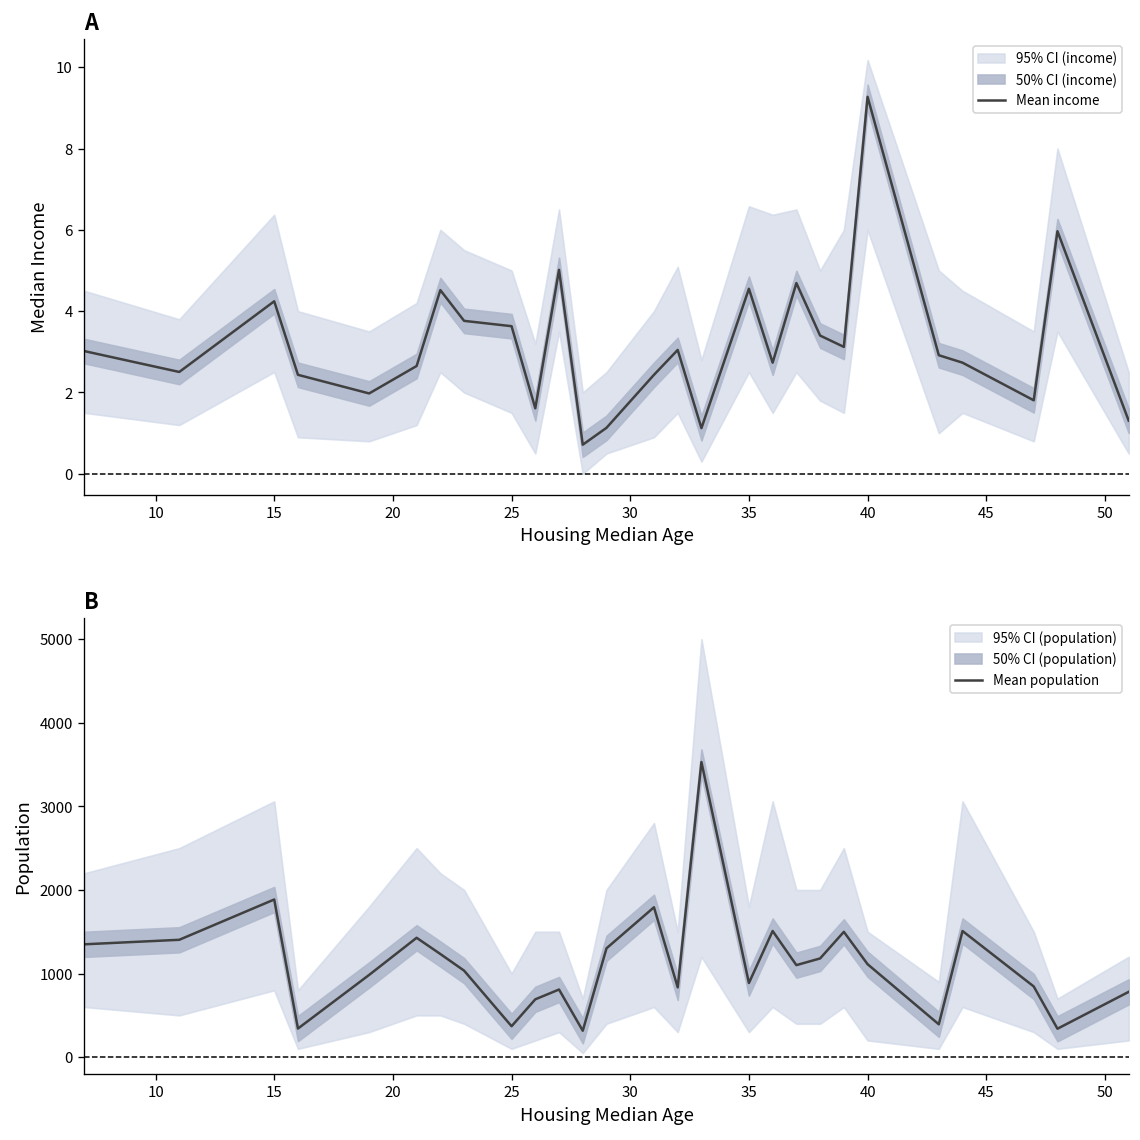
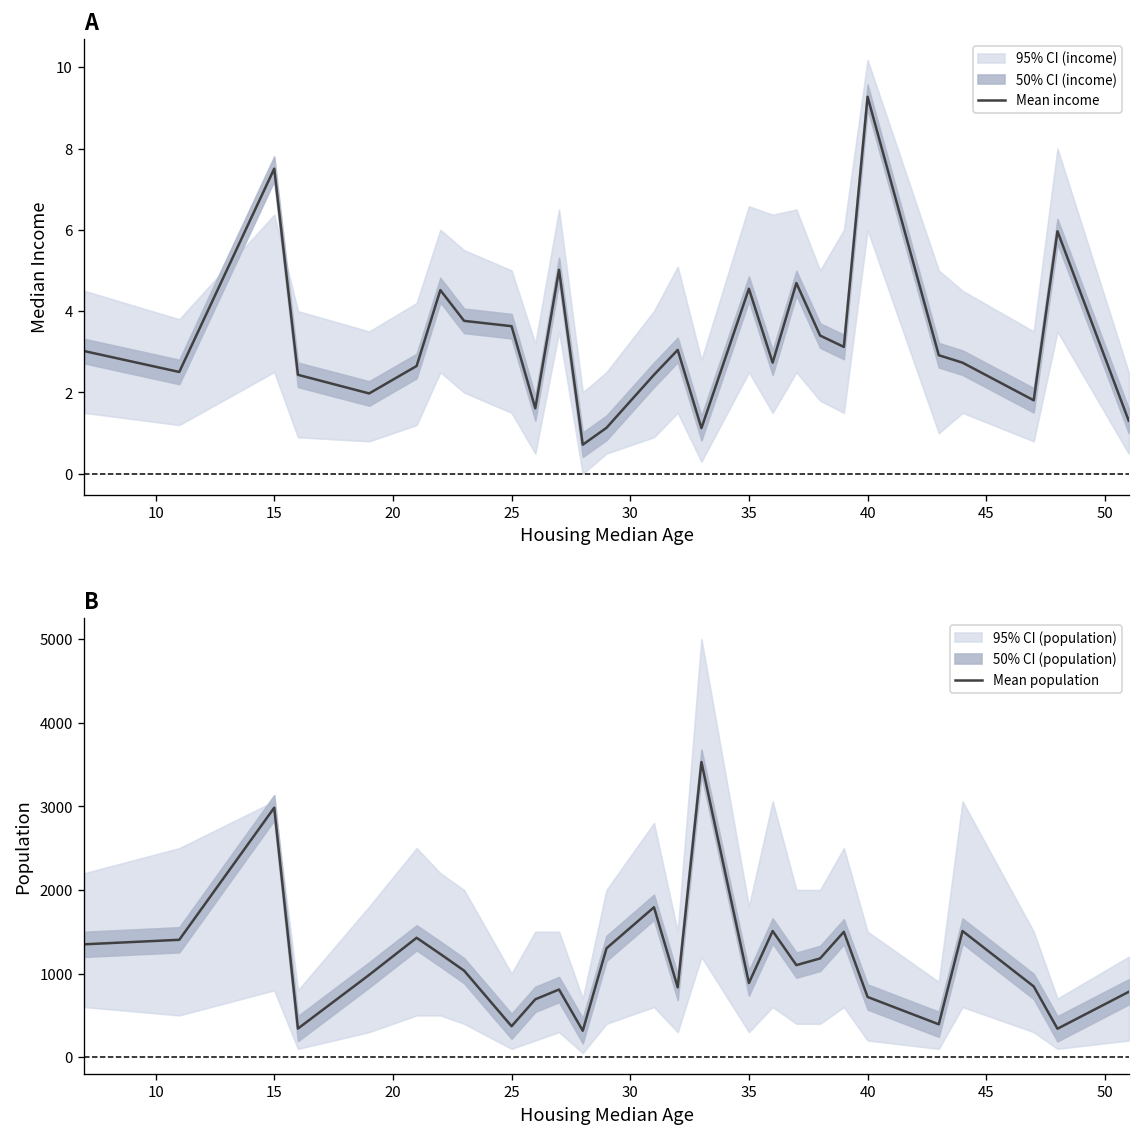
  {
    "A": {
      "Mean income": {
-       "15": 4.2,
+       "15": 7.5,
        "25": 3.6,
        "35": 4.6,
        "40": 9.3
      }
    },
    "B": {
      "Mean population": {
-       "15": 1900,
+       "15": 3000,
        "25": 400,
        "35": 900,
-       "40": 1100
+       "40": 700
      }
    }
  }
